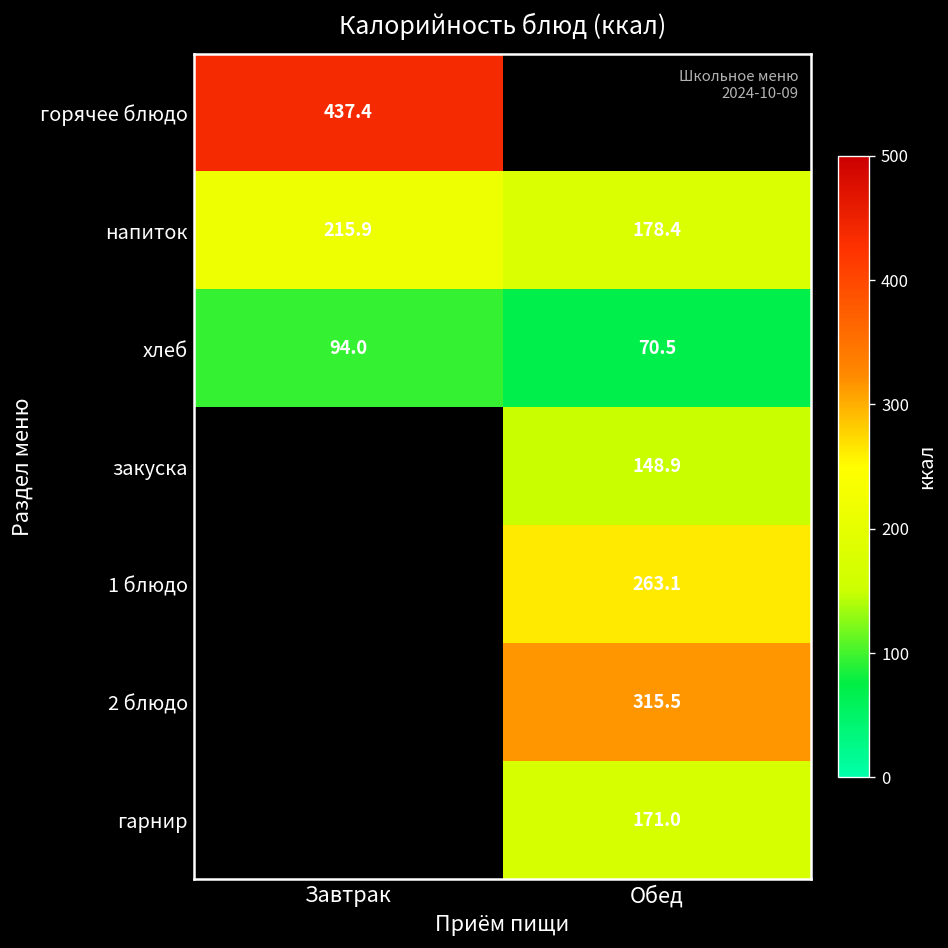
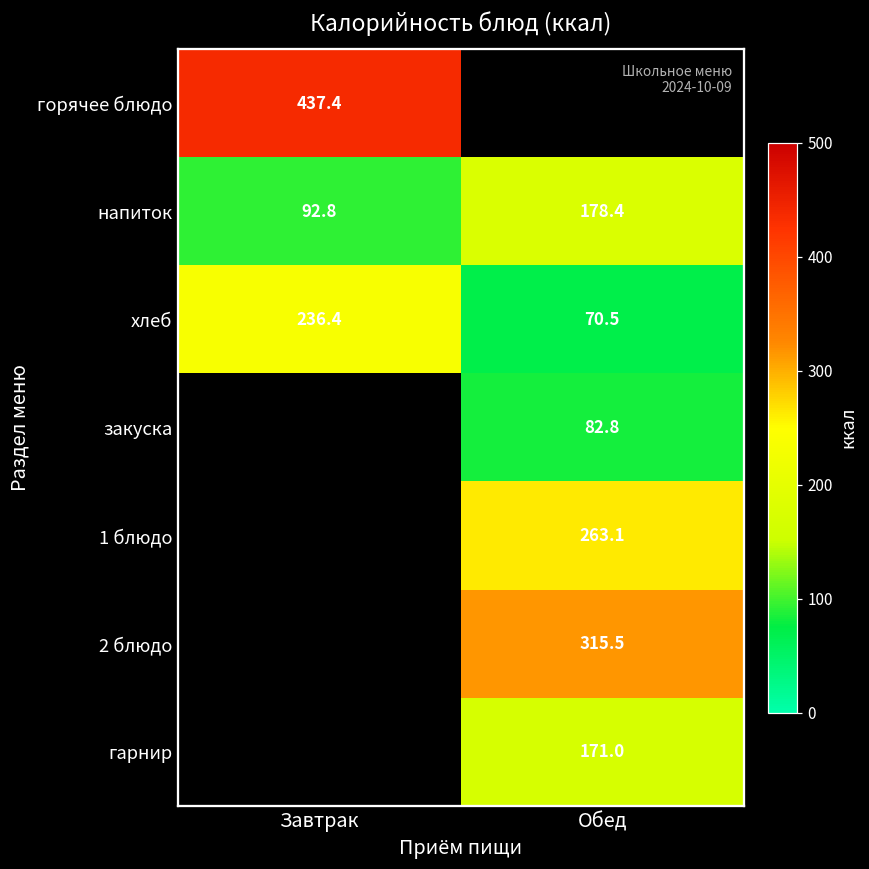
  {
    "горячее блюдо": {
      "Завтрак": 437.4
    },
    "напиток": {
-     "Завтрак": 215.9,
+     "Завтрак": 92.8,
      "Обед": 178.4
    },
    "хлеб": {
-     "Завтрак": 94.0,
+     "Завтрак": 236.4,
      "Обед": 70.5
    },
    "закуска": {
-     "Обед": 148.9
+     "Обед": 82.8
    },
    "1 блюдо": {
      "Обед": 263.1
    },
    "2 блюдо": {
      "Обед": 315.5
    },
    "гарнир": {
      "Обед": 171.0
    }
  }
